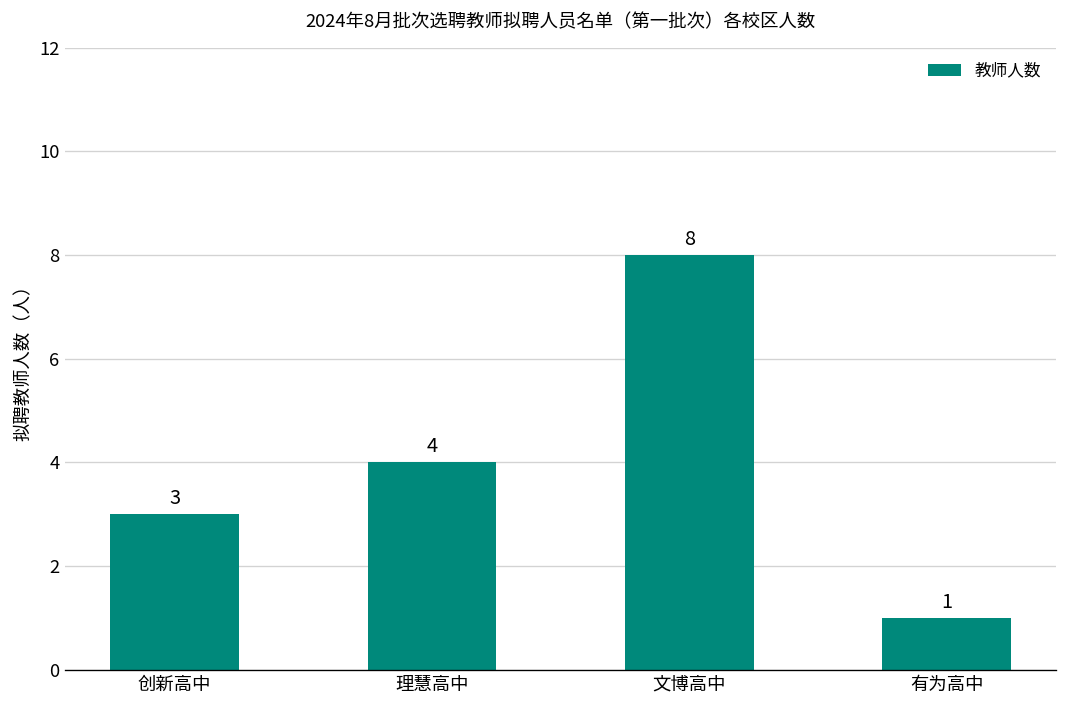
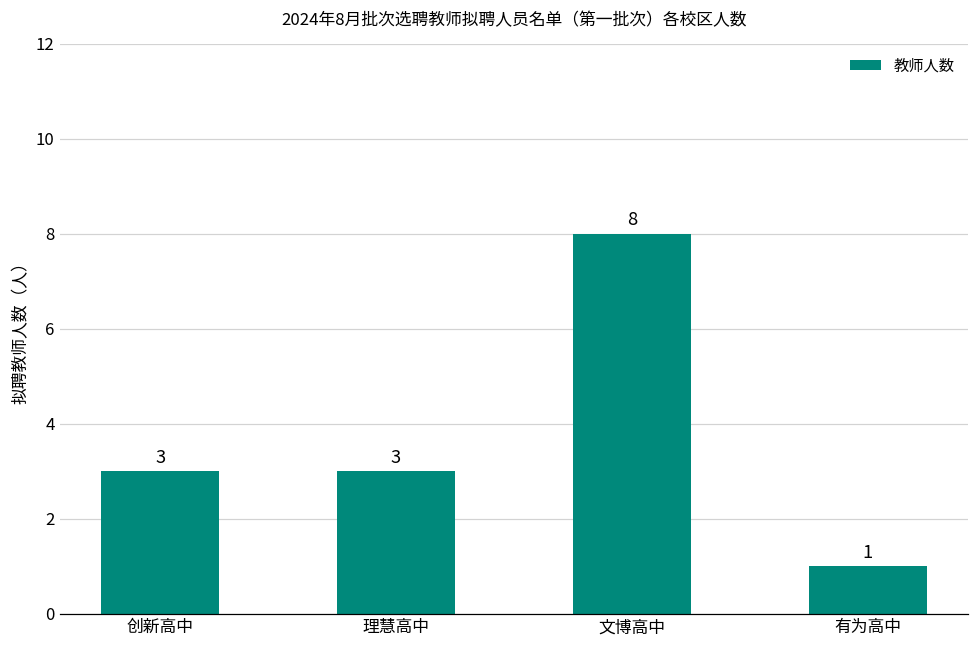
  {
    "创新高中": 3,
-   "理慧高中": 4,
+   "理慧高中": 3,
    "文博高中": 8,
    "有为高中": 1
  }
